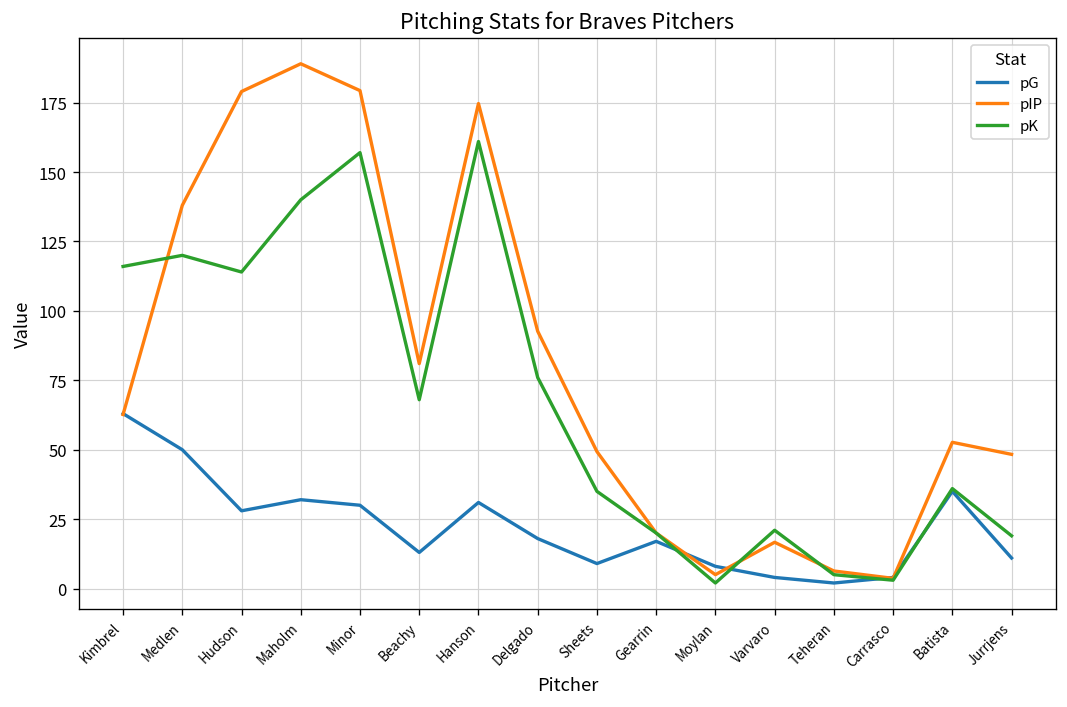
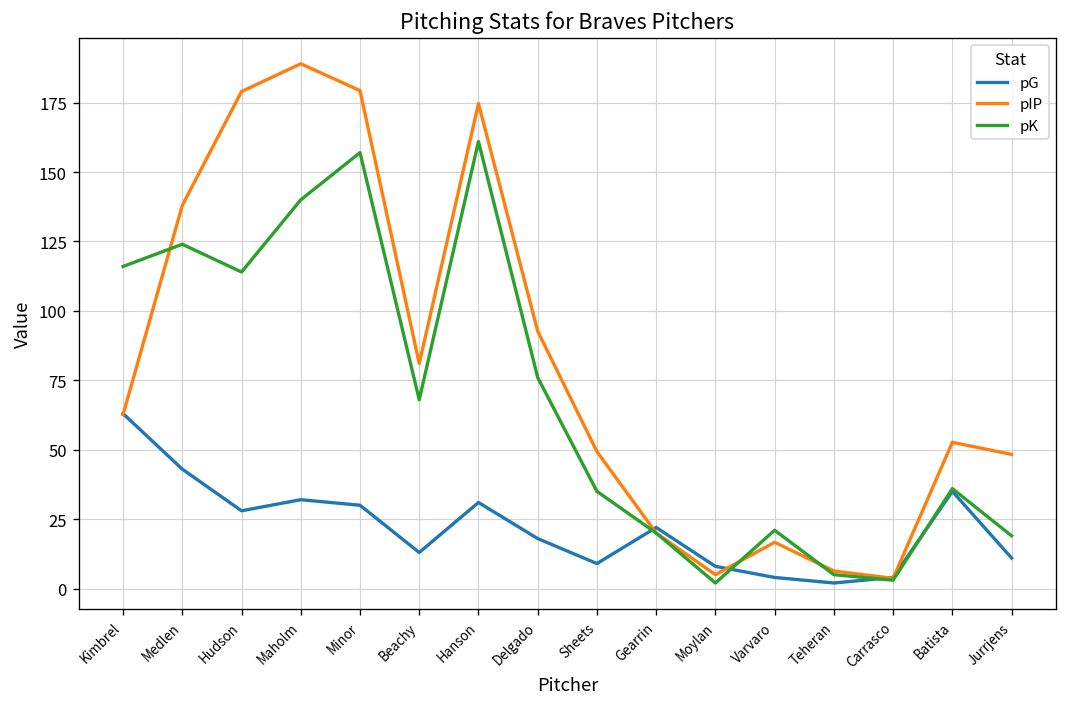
  {
    "pG": {
-     "Medlen": 50,
+     "Medlen": 43,
      "Hudson": 28,
      "Maholm": 32,
      "Minor": 30,
      "Beachy": 13,
      "Hanson": 31,
      "Delgado": 18,
      "Sheets": 9,
-     "Gearrin": 17,
+     "Gearrin": 22,
      "Moylan": 8,
      "Varvaro": 4,
      "Teheran": 2,
      "Jurrjens": 11
    },
    "pIP": {
      "Medlen": 138,
      "Hudson": 179,
      "Maholm": 189,
      "Minor": 179,
      "Beachy": 81,
      "Hanson": 175,
      "Delgado": 93,
      "Sheets": 49,
      "Moylan": 5,
      "Varvaro": 17,
      "Teheran": 6,
      "Batista": 53,
      "Jurrjens": 48
    },
    "pK": {
      "Kimbrel": 116,
-     "Medlen": 120,
+     "Medlen": 124,
      "Hudson": 114,
      "Maholm": 140,
      "Minor": 157,
      "Beachy": 68,
      "Hanson": 161,
      "Delgado": 76,
      "Sheets": 35,
      "Moylan": 2,
      "Varvaro": 21,
      "Teheran": 5,
      "Jurrjens": 19
    }
  }
